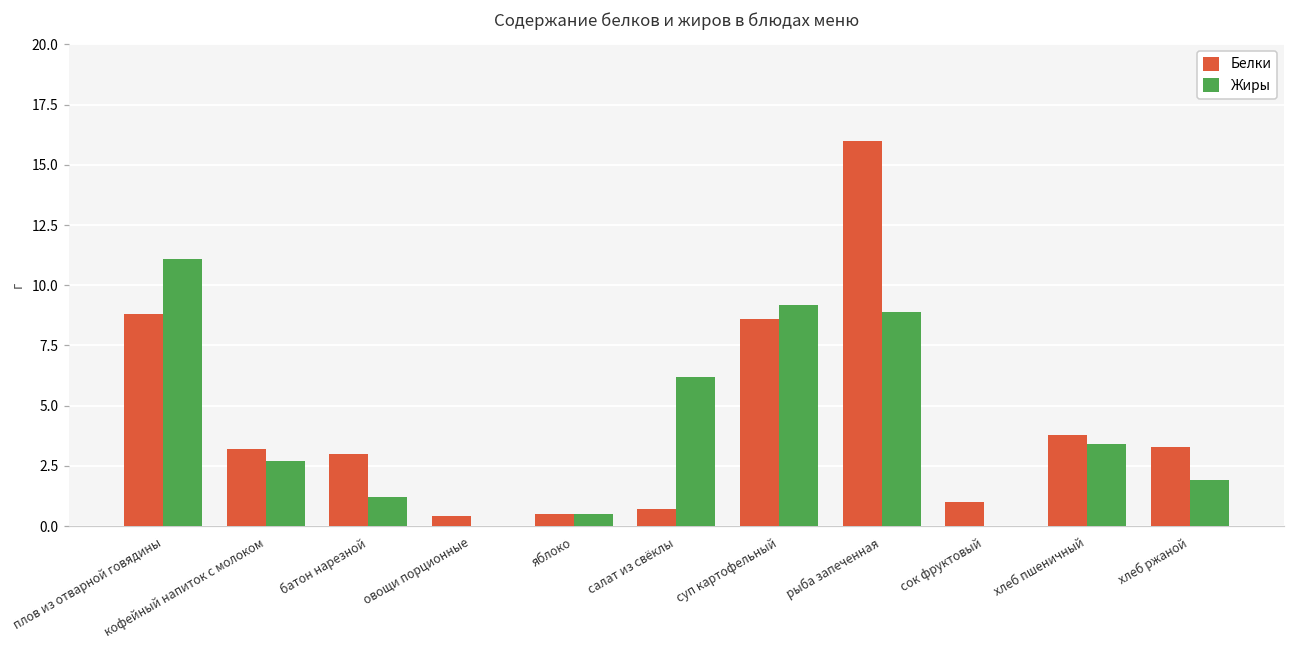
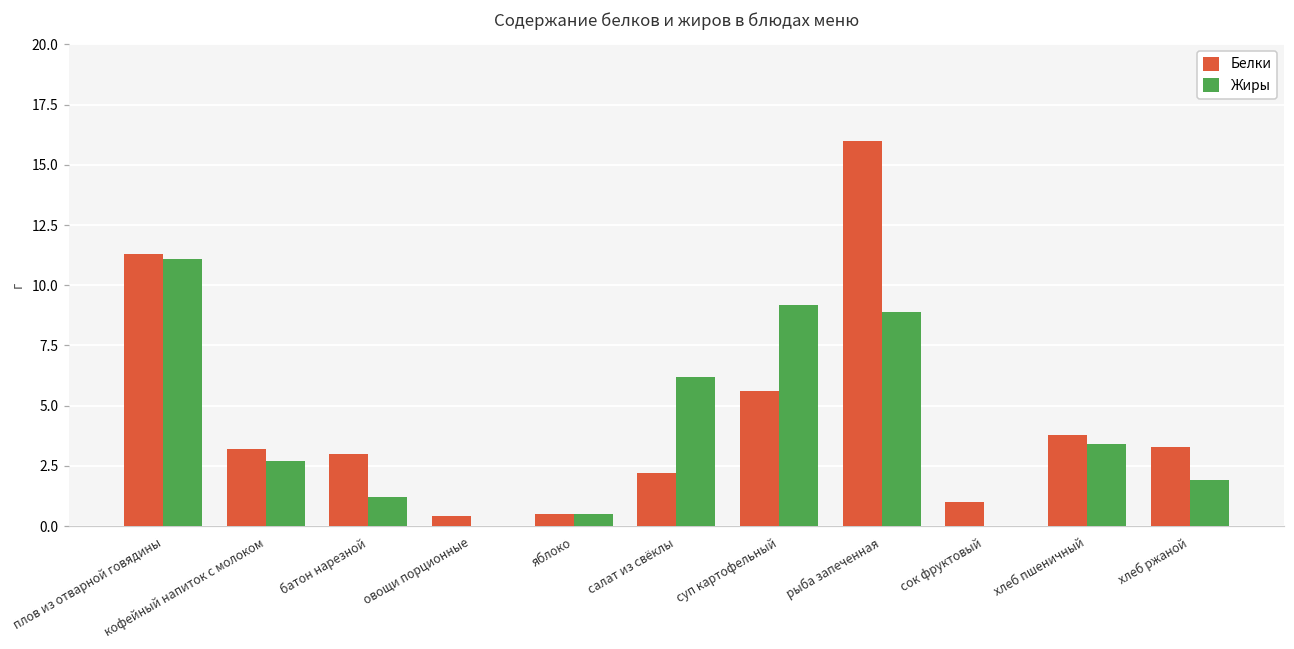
  {
    "Белки": {
-     "плов из отварной говядины": 8.8,
+     "плов из отварной говядины": 11.3,
      "кофейный напиток с молоком": 3.2,
      "батон нарезной": 3.0,
      "овощи порционные": 0.4,
      "яблоко": 0.5,
-     "салат из свёклы": 0.7,
-     "суп картофельный": 8.6,
+     "салат из свёклы": 2.2,
+     "суп картофельный": 5.6,
      "рыба запеченная": 16.0,
      "сок фруктовый": 1.0,
      "хлеб пшеничный": 3.8,
      "хлеб ржаной": 3.3
    },
    "Жиры": {
      "плов из отварной говядины": 11.1,
      "кофейный напиток с молоком": 2.7,
      "батон нарезной": 1.2,
      "овощи порционные": 0.0,
      "яблоко": 0.5,
      "салат из свёклы": 6.2,
      "суп картофельный": 9.2,
      "рыба запеченная": 8.9,
      "сок фруктовый": 0.0,
      "хлеб пшеничный": 3.4,
      "хлеб ржаной": 1.9
    }
  }
